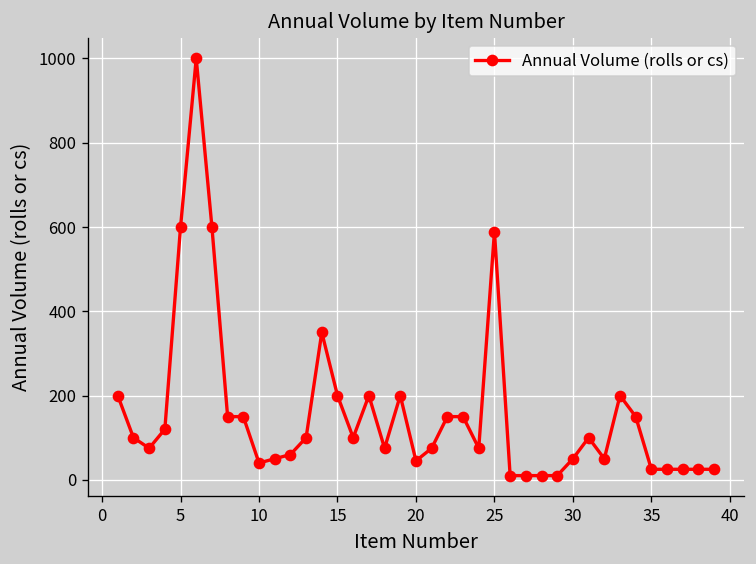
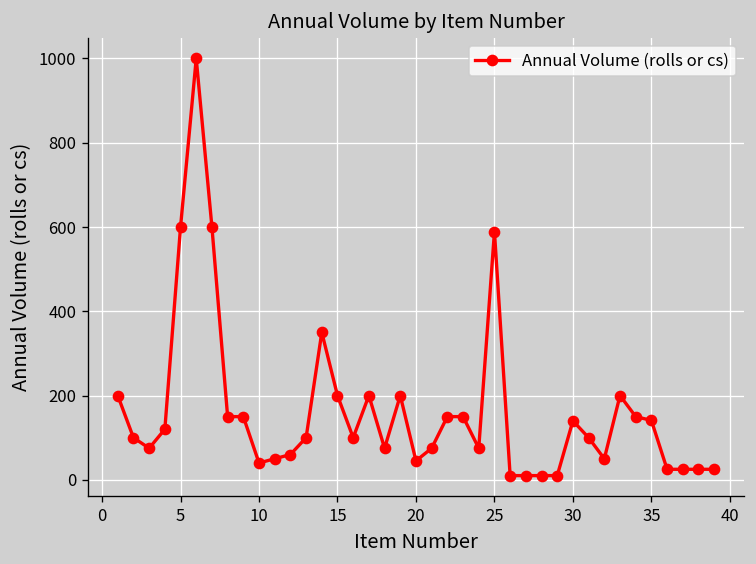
  {
    "5": 600,
    "10": 40,
    "15": 200,
    "20": 50,
    "25": 590,
-   "30": 50,
-   "35": 30
+   "30": 140,
+   "35": 140
  }
